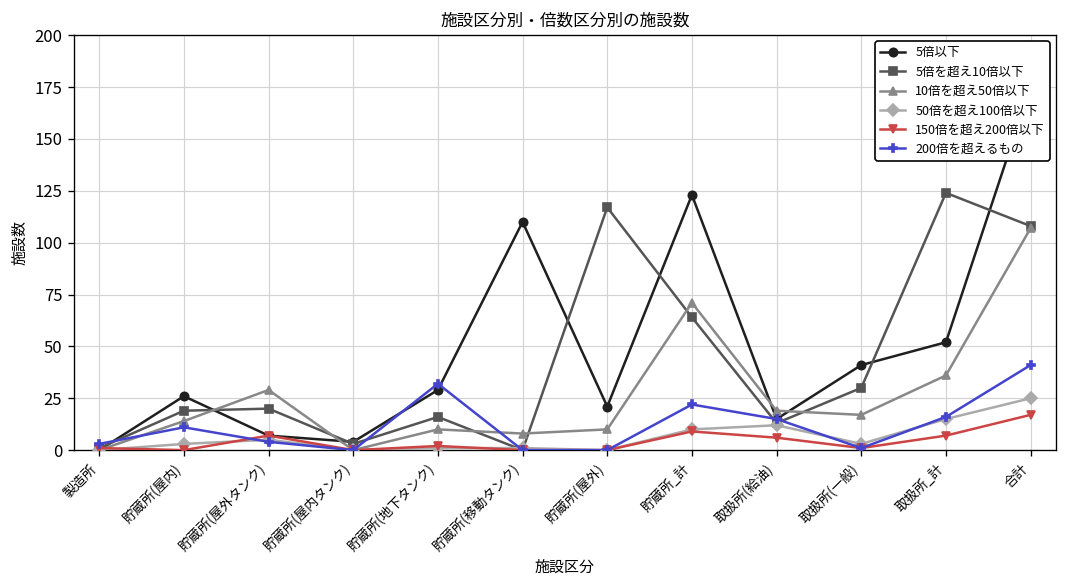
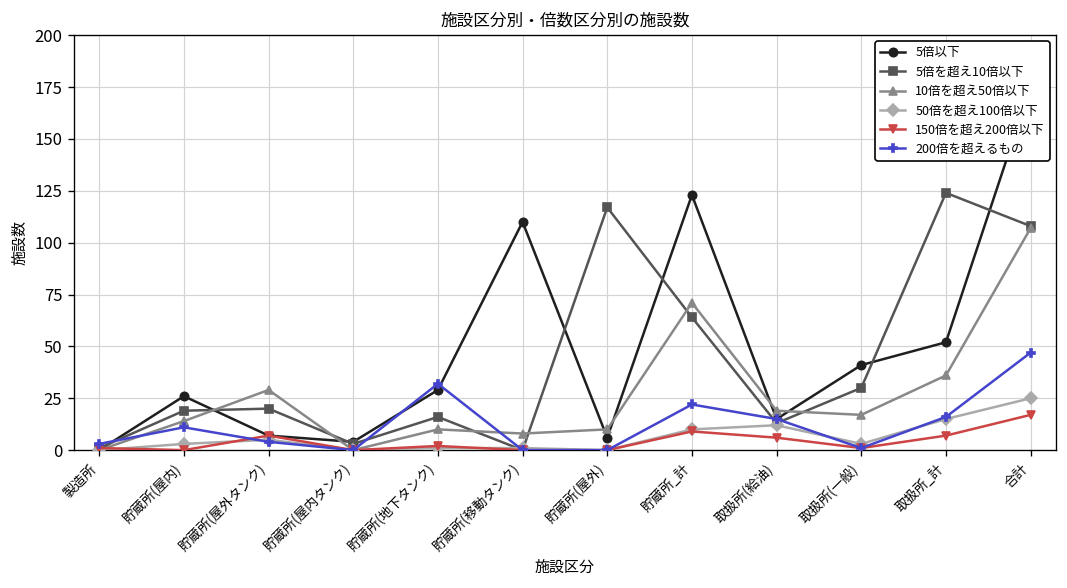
  {
    "5倍以下": {
      "貯蔵所(屋内)": 26,
      "貯蔵所(地下タンク)": 29,
      "貯蔵所(移動タンク)": 110,
-     "貯蔵所(屋外)": 21,
+     "貯蔵所(屋外)": 6,
      "貯蔵所_計": 123,
      "取扱所(一般)": 41,
      "取扱所_計": 52
    },
    "5倍を超え10倍以下": {
      "貯蔵所(屋内)": 19,
      "貯蔵所(屋外タンク)": 20,
      "貯蔵所(地下タンク)": 16,
      "貯蔵所(屋外)": 117,
      "貯蔵所_計": 64,
      "取扱所(一般)": 30,
      "取扱所_計": 124
    },
    "150倍を超え200倍以下": {
      "貯蔵所(屋内)": 0,
      "取扱所(給油)": 6,
      "取扱所_計": 7,
      "合計": 17
    },
    "200倍を超えるもの": {
      "製造所": 3,
      "貯蔵所(屋内)": 11,
      "貯蔵所(地下タンク)": 32,
      "貯蔵所_計": 22,
-     "合計": 41
+     "合計": 47
    }
  }
